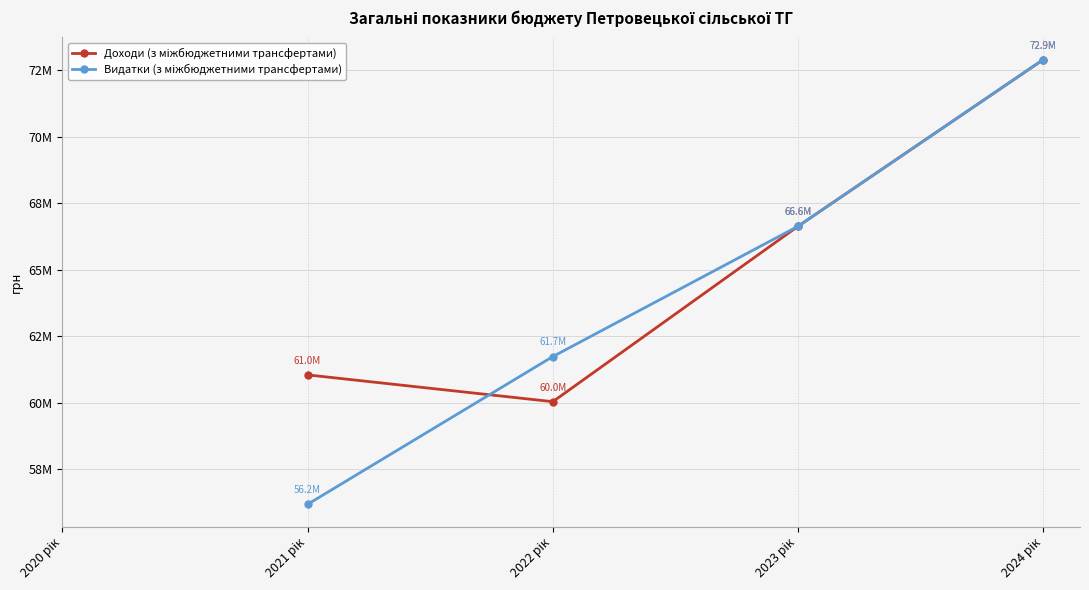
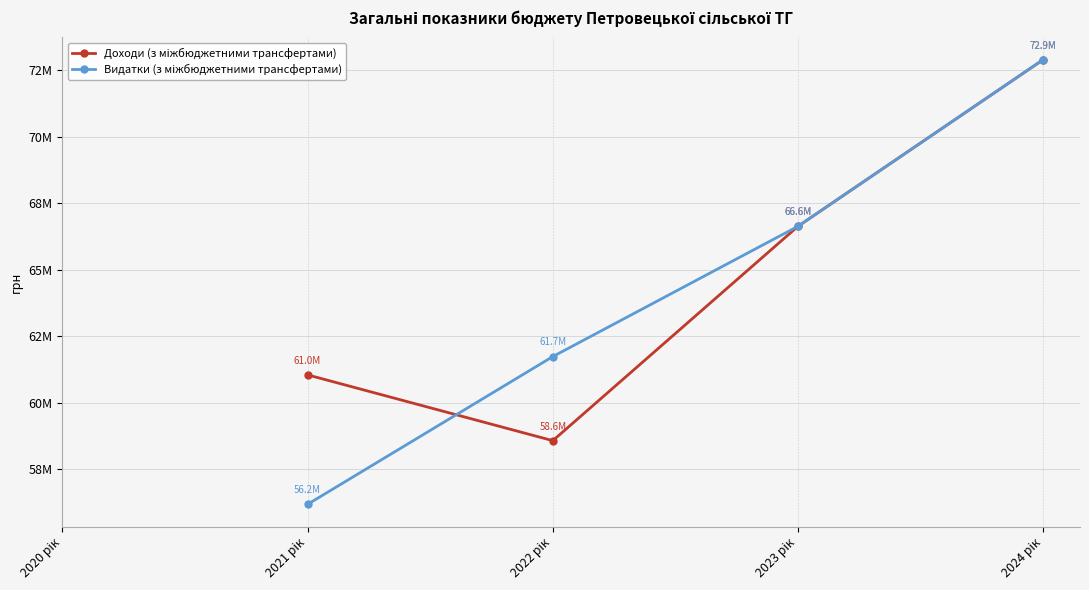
  {
    "Доходи (з міжбюджетними трансфертами)": {
      "2021 рік": "61.0M",
-     "2022 рік": "60.0M"
+     "2022 рік": "58.6M"
    },
    "Видатки (з міжбюджетними трансфертами)": {
      "2021 рік": "56.2M",
      "2022 рік": "61.7M"
    }
  }
